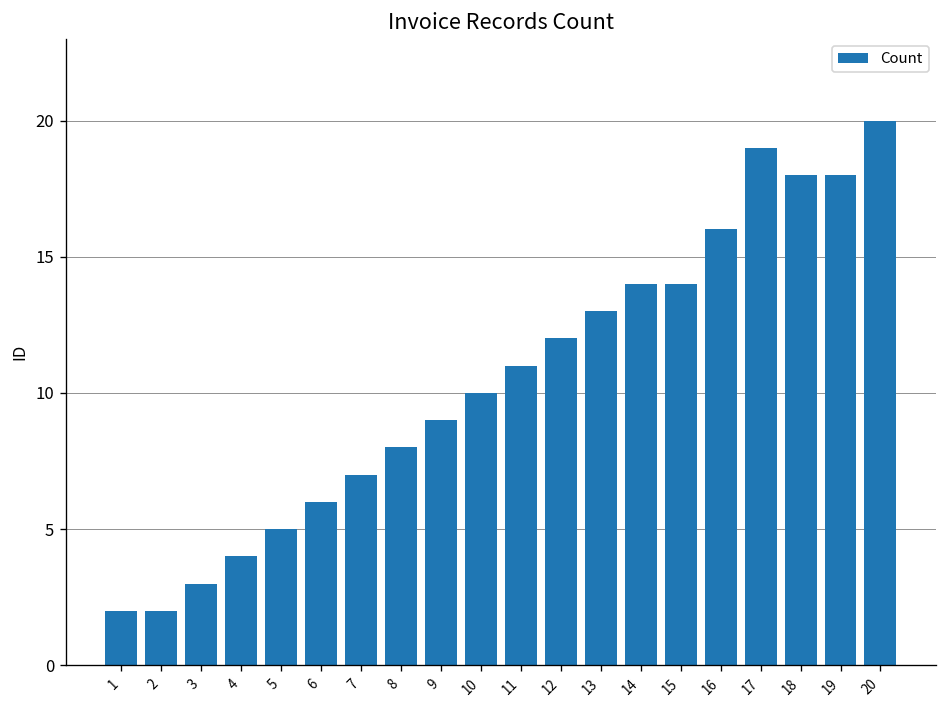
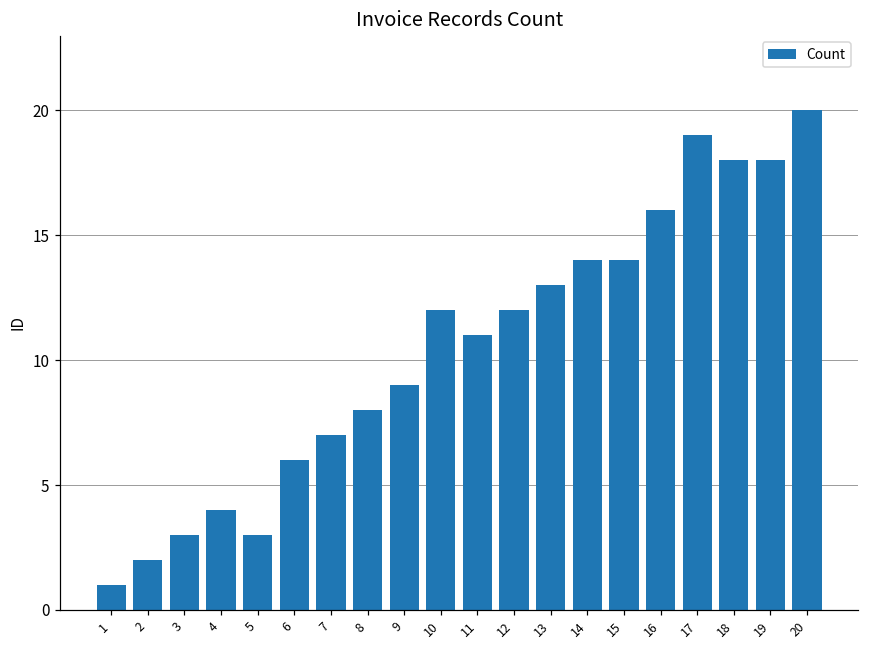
  {
-   "1": 2,
+   "1": 1,
    "2": 2,
    "3": 3,
    "4": 4,
-   "5": 5,
+   "5": 3,
    "6": 6,
    "7": 7,
    "8": 8,
    "9": 9,
-   "10": 10,
+   "10": 12,
    "11": 11,
    "12": 12,
    "13": 13,
    "14": 14,
    "15": 14,
    "16": 16,
    "17": 19,
    "18": 18,
    "19": 18,
    "20": 20
  }
